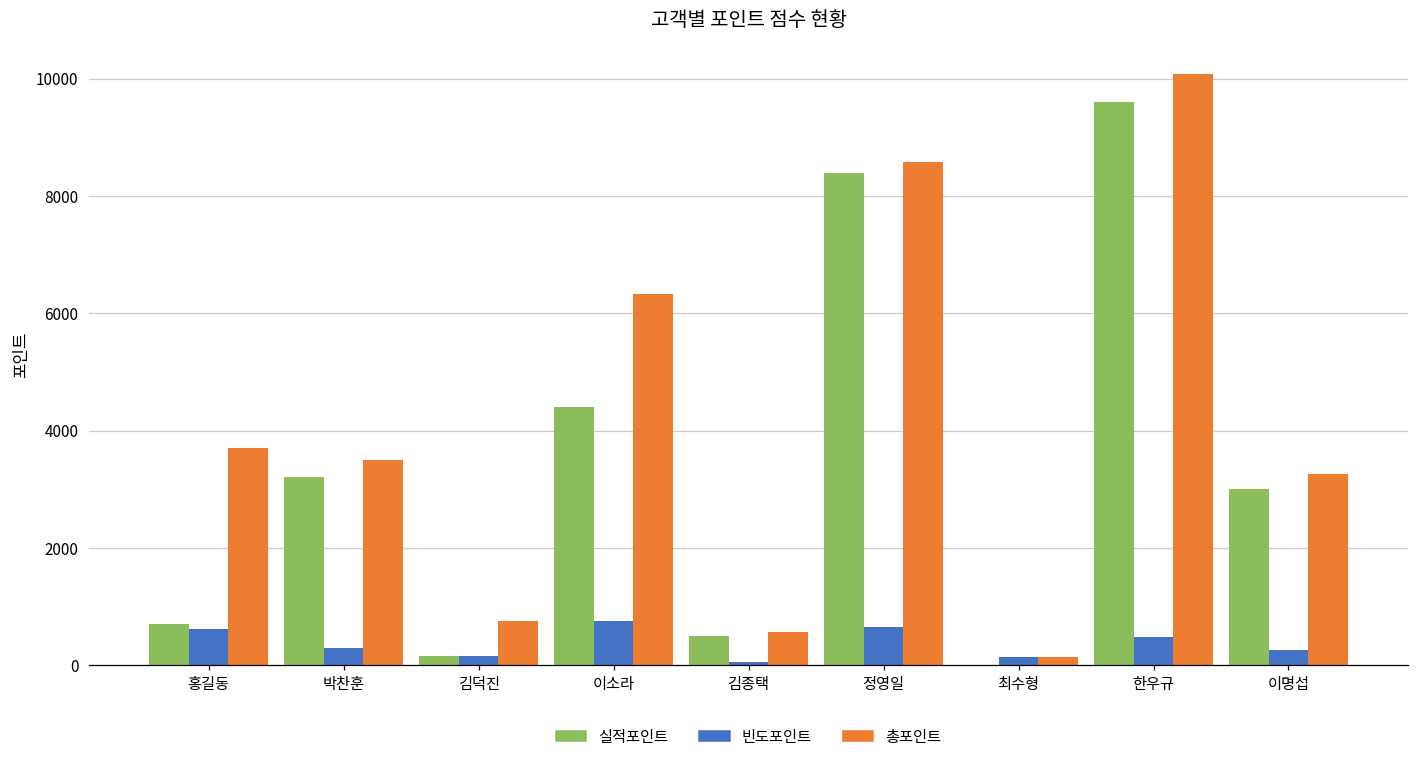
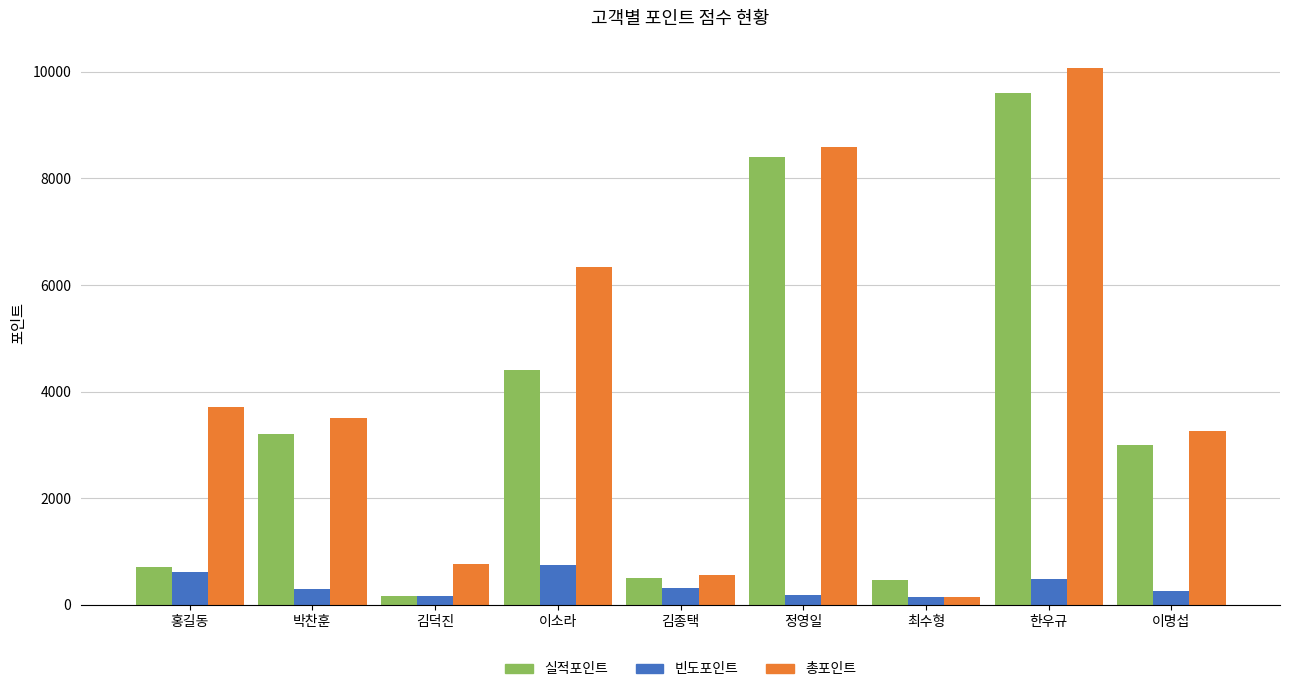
  {
    "실적포인트": {
      "홍길동": 700,
      "박찬훈": 3200,
      "김덕진": 200,
      "이소라": 4400,
      "김종택": 500,
      "정영일": 8400,
-     "최수형": 0,
+     "최수형": 500,
      "한우규": 9600,
      "이명섭": 3000
    },
    "빈도포인트": {
      "홍길동": 600,
      "박찬훈": 300,
      "김덕진": 200,
      "이소라": 700,
-     "김종택": 100,
-     "정영일": 700,
+     "김종택": 300,
+     "정영일": 200,
      "최수형": 100,
      "한우규": 500,
      "이명섭": 300
    },
    "총포인트": {
      "홍길동": 3700,
      "박찬훈": 3500,
      "김덕진": 800,
      "이소라": 6300,
      "김종택": 600,
      "정영일": 8600,
      "최수형": 100,
      "한우규": 10100,
      "이명섭": 3300
    }
  }
